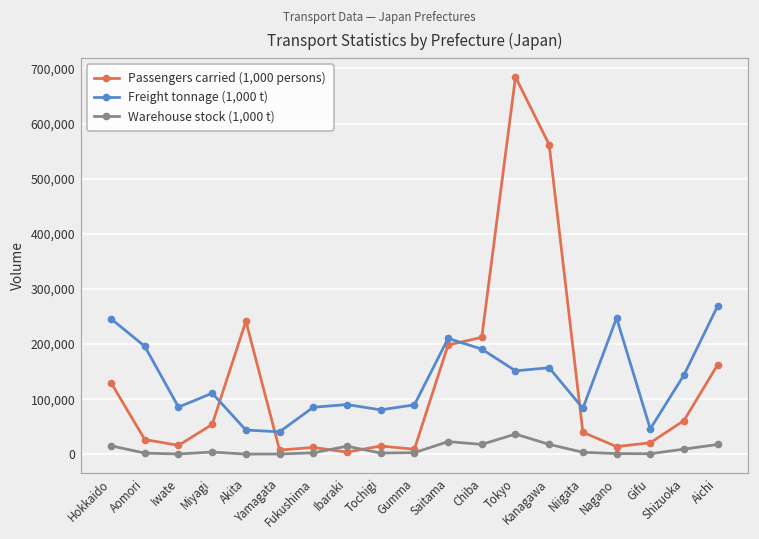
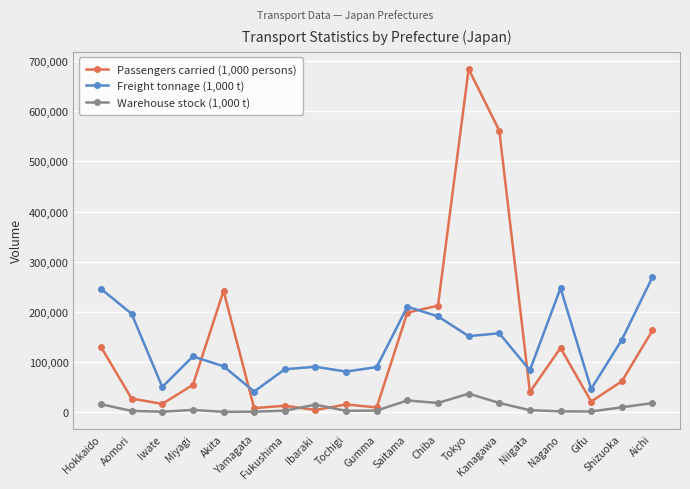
  {
    "Passengers carried (1,000 persons)": {
      "Hokkaido": "130,000",
      "Aomori": "30,000",
      "Iwate": "20,000",
      "Miyagi": "50,000",
      "Akita": "240,000",
      "Yamagata": "10,000",
      "Fukushima": "10,000",
      "Ibaraki": "0",
      "Tochigi": "20,000",
      "Gumma": "10,000",
      "Saitama": "200,000",
      "Chiba": "210,000",
      "Tokyo": "680,000",
      "Kanagawa": "560,000",
      "Niigata": "40,000",
-     "Nagano": "10,000",
+     "Nagano": "130,000",
      "Gifu": "20,000",
      "Shizuoka": "60,000",
      "Aichi": "160,000"
    },
    "Freight tonnage (1,000 t)": {
      "Hokkaido": "250,000",
      "Aomori": "200,000",
-     "Iwate": "90,000",
+     "Iwate": "50,000",
      "Miyagi": "110,000",
-     "Akita": "40,000",
+     "Akita": "90,000",
      "Yamagata": "40,000",
      "Fukushima": "90,000",
      "Ibaraki": "90,000",
      "Tochigi": "80,000",
      "Gumma": "90,000",
      "Saitama": "210,000",
      "Chiba": "190,000",
      "Tokyo": "150,000",
      "Kanagawa": "160,000",
      "Niigata": "80,000",
      "Nagano": "250,000",
      "Gifu": "50,000",
      "Shizuoka": "140,000",
      "Aichi": "270,000"
    },
    "Warehouse stock (1,000 t)": {
      "Hokkaido": "20,000",
      "Aomori": "0",
      "Iwate": "0",
      "Miyagi": "0",
      "Akita": "0",
      "Yamagata": "0",
      "Fukushima": "0",
      "Ibaraki": "10,000",
      "Tochigi": "0",
      "Gumma": "0",
      "Saitama": "20,000",
      "Chiba": "20,000",
      "Tokyo": "40,000",
      "Kanagawa": "20,000",
      "Niigata": "0",
      "Nagano": "0",
      "Gifu": "0",
      "Shizuoka": "10,000",
      "Aichi": "20,000"
    }
  }
